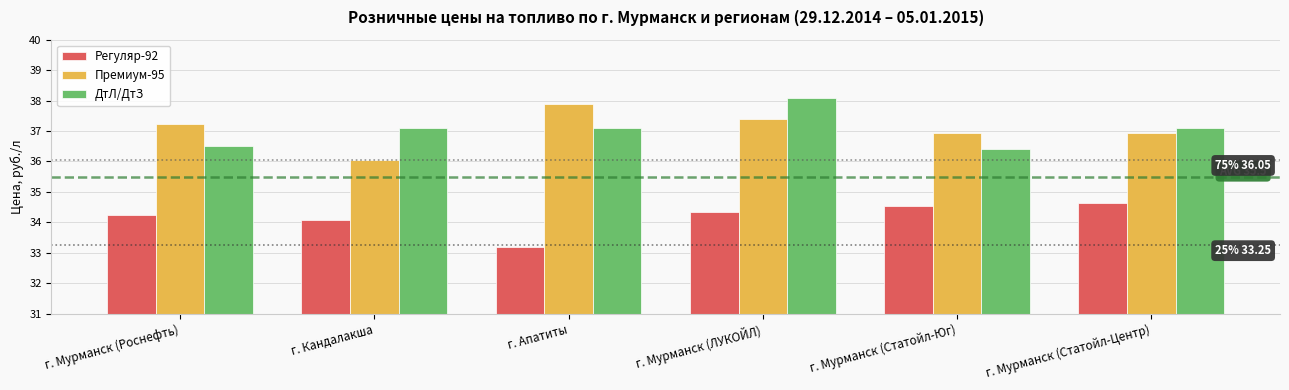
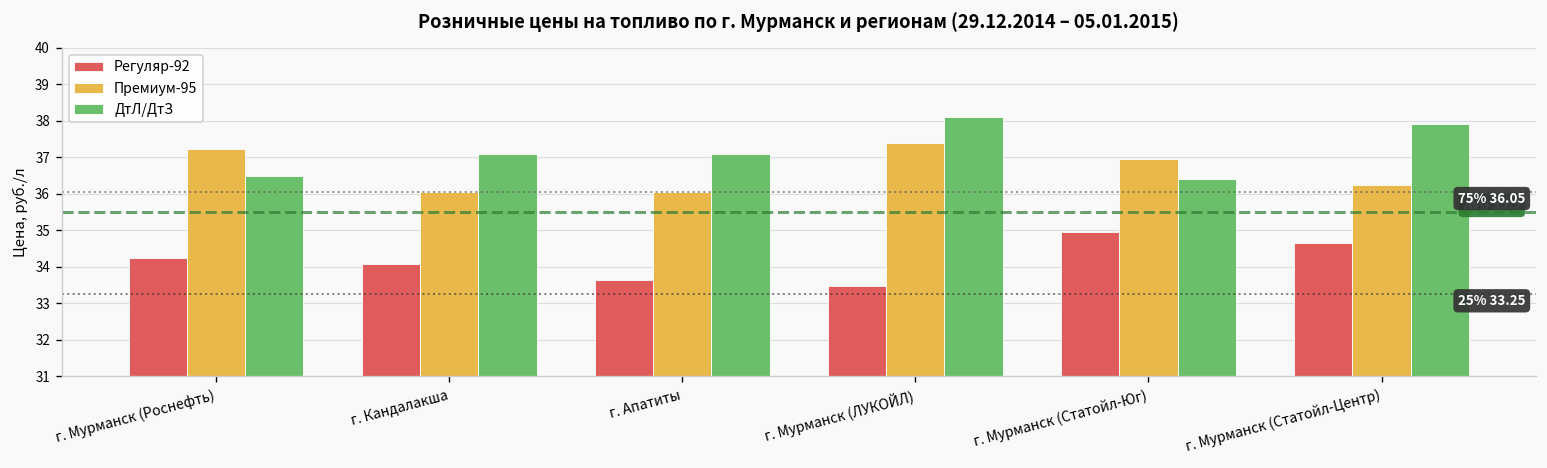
  {
    "Регуляр-92": {
      "г. Мурманск (Роснефть)": 34.2,
      "г. Кандалакша": 34.1,
-     "г. Апатиты": 33.2,
-     "г. Мурманск (ЛУКОЙЛ)": 34.3,
-     "г. Мурманск (Статойл-Юг)": 34.6,
+     "г. Апатиты": 33.7,
+     "г. Мурманск (ЛУКОЙЛ)": 33.5,
+     "г. Мурманск (Статойл-Юг)": 34.9,
      "г. Мурманск (Статойл-Центр)": 34.7
    },
    "Премиум-95": {
      "г. Мурманск (Роснефть)": 37.2,
      "г. Кандалакша": 36.1,
-     "г. Апатиты": 37.9,
+     "г. Апатиты": 36.1,
      "г. Мурманск (ЛУКОЙЛ)": 37.4,
      "г. Мурманск (Статойл-Юг)": 37.0,
-     "г. Мурманск (Статойл-Центр)": 37.0
+     "г. Мурманск (Статойл-Центр)": 36.2
    },
    "ДтЛ/ДтЗ": {
      "г. Мурманск (Роснефть)": 36.5,
      "г. Кандалакша": 37.1,
      "г. Апатиты": 37.1,
      "г. Мурманск (ЛУКОЙЛ)": 38.1,
      "г. Мурманск (Статойл-Юг)": 36.4,
-     "г. Мурманск (Статойл-Центр)": 37.1
+     "г. Мурманск (Статойл-Центр)": 37.9
    }
  }
